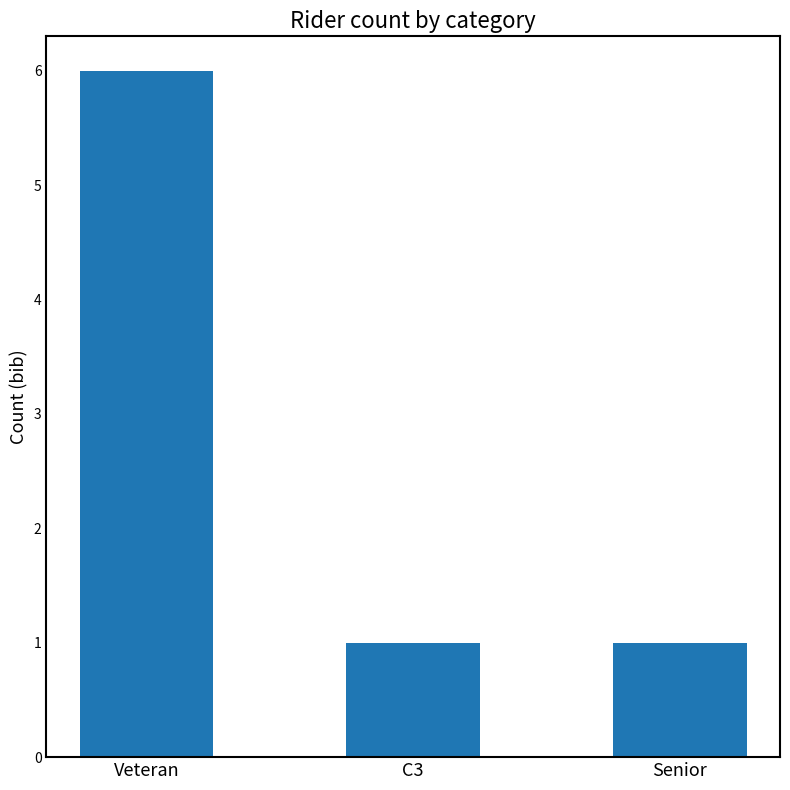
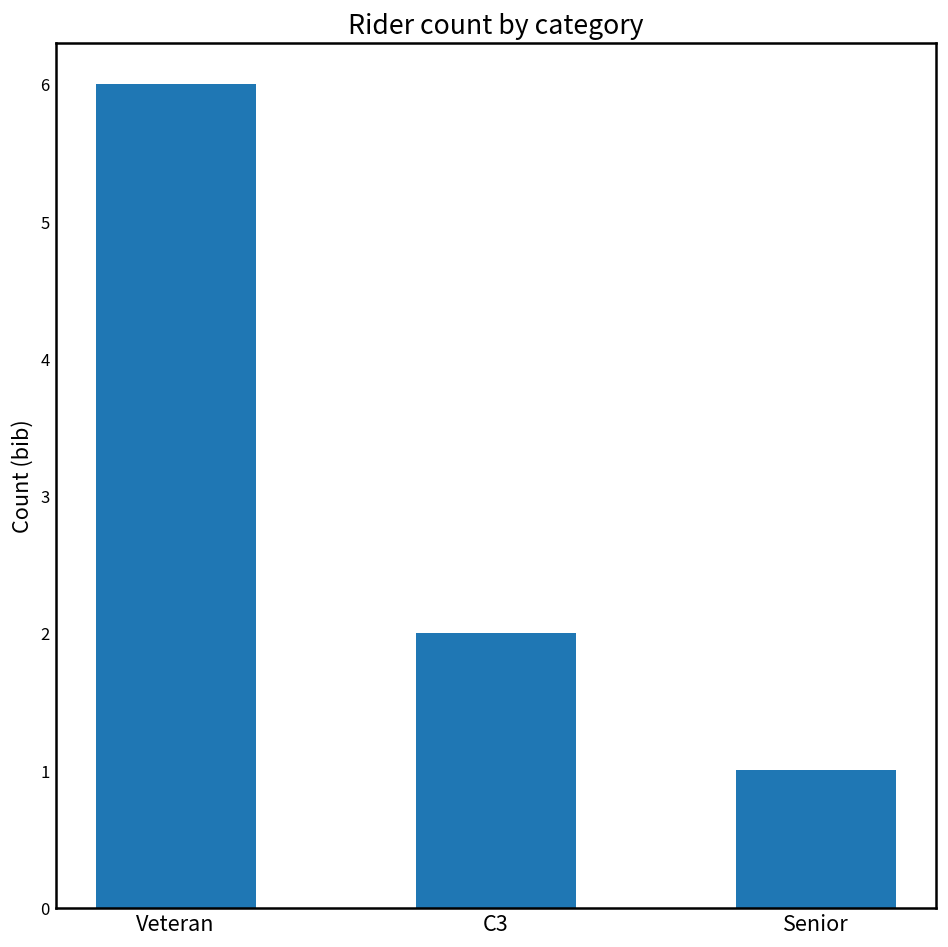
  {
    "Veteran": 6,
-   "C3": 1,
+   "C3": 2,
    "Senior": 1
  }
